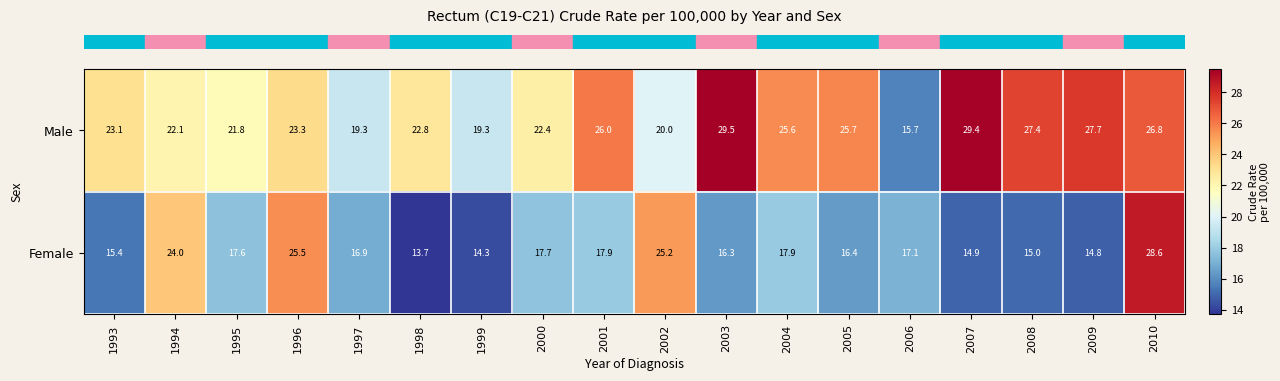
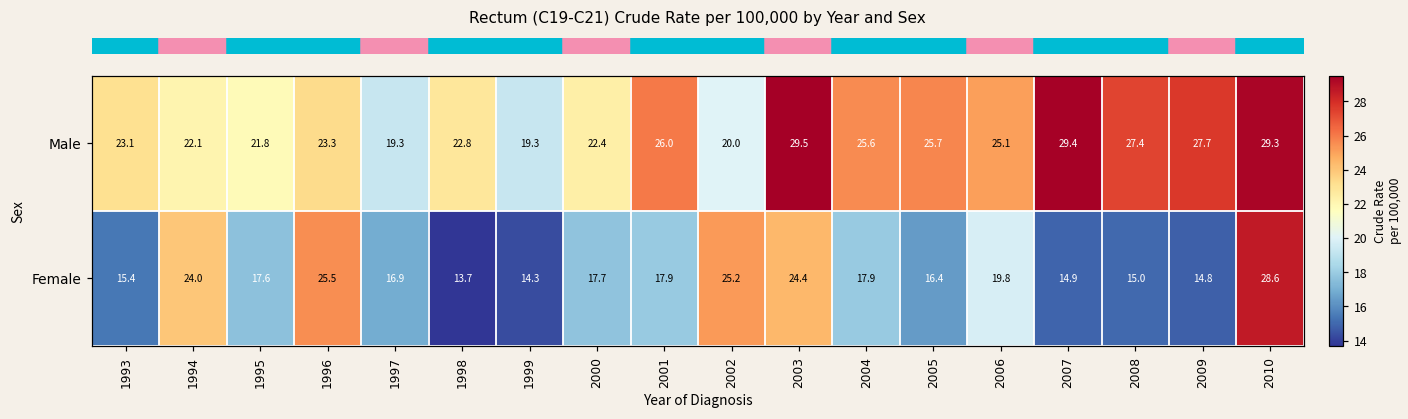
  {
    "Male": {
      "1993": 23.1,
      "1994": 22.1,
      "1995": 21.8,
      "1996": 23.3,
      "1997": 19.3,
      "1998": 22.8,
      "1999": 19.3,
      "2000": 22.4,
      "2001": 26.0,
      "2002": 20.0,
      "2003": 29.5,
      "2004": 25.6,
      "2005": 25.7,
-     "2006": 15.7,
+     "2006": 25.1,
      "2007": 29.4,
      "2008": 27.4,
      "2009": 27.7,
-     "2010": 26.8
+     "2010": 29.3
    },
    "Female": {
      "1993": 15.4,
      "1994": 24.0,
      "1995": 17.6,
      "1996": 25.5,
      "1997": 16.9,
      "1998": 13.7,
      "1999": 14.3,
      "2000": 17.7,
      "2001": 17.9,
      "2002": 25.2,
-     "2003": 16.3,
+     "2003": 24.4,
      "2004": 17.9,
      "2005": 16.4,
-     "2006": 17.1,
+     "2006": 19.8,
      "2007": 14.9,
      "2008": 15.0,
      "2009": 14.8,
      "2010": 28.6
    }
  }
